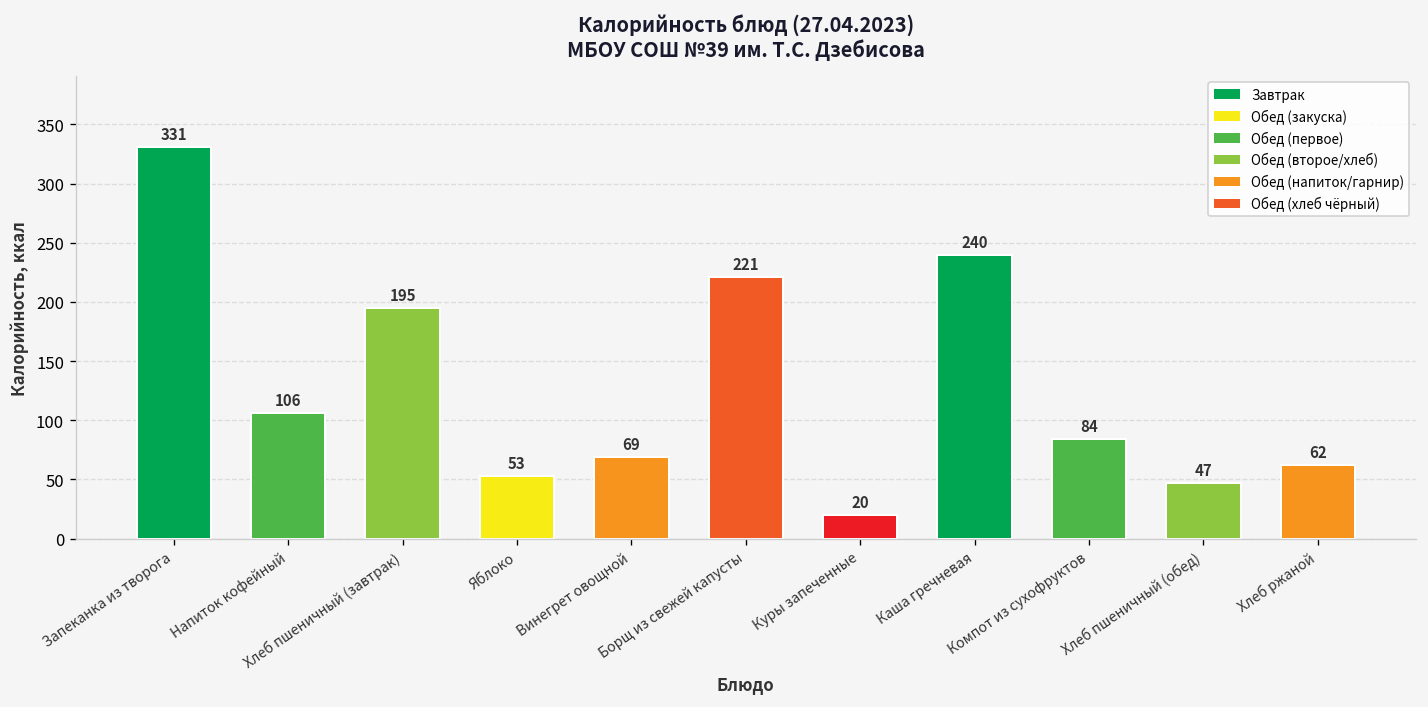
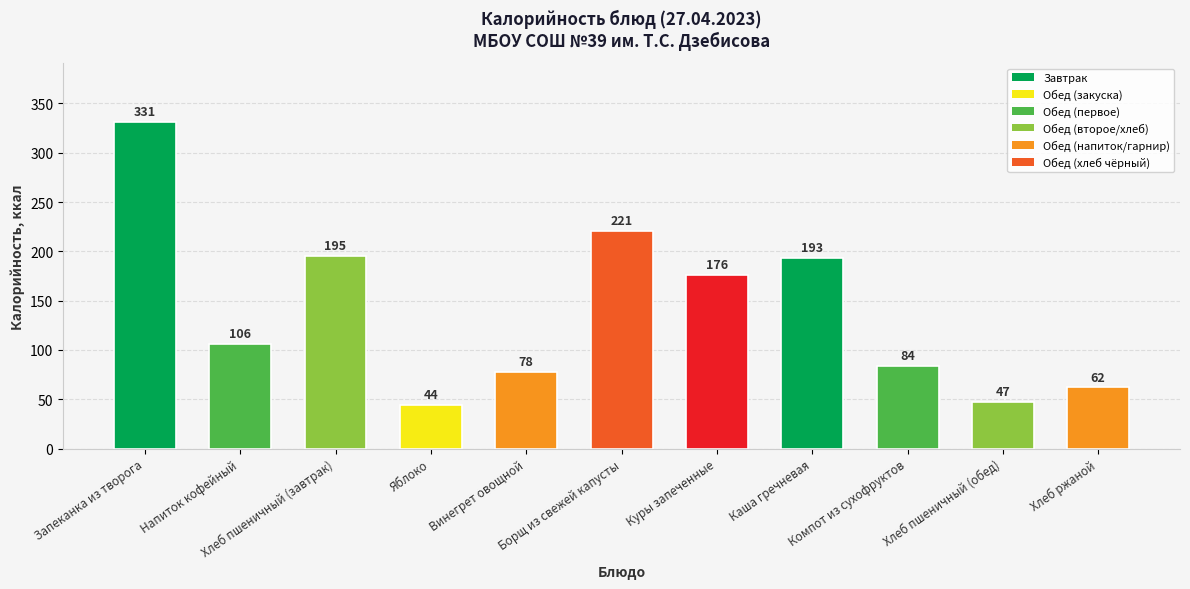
  {
    "Запеканка из творога": 331,
    "Напиток кофейный": 106,
    "Хлеб пшеничный (завтрак)": 195,
-   "Яблоко": 53,
-   "Винегрет овощной": 69,
+   "Яблоко": 44,
+   "Винегрет овощной": 78,
    "Борщ из свежей капусты": 221,
-   "Куры запеченные": 20,
-   "Каша гречневая": 240,
+   "Куры запеченные": 176,
+   "Каша гречневая": 193,
    "Компот из сухофруктов": 84,
    "Хлеб пшеничный (обед)": 47,
    "Хлеб ржаной": 62
  }
